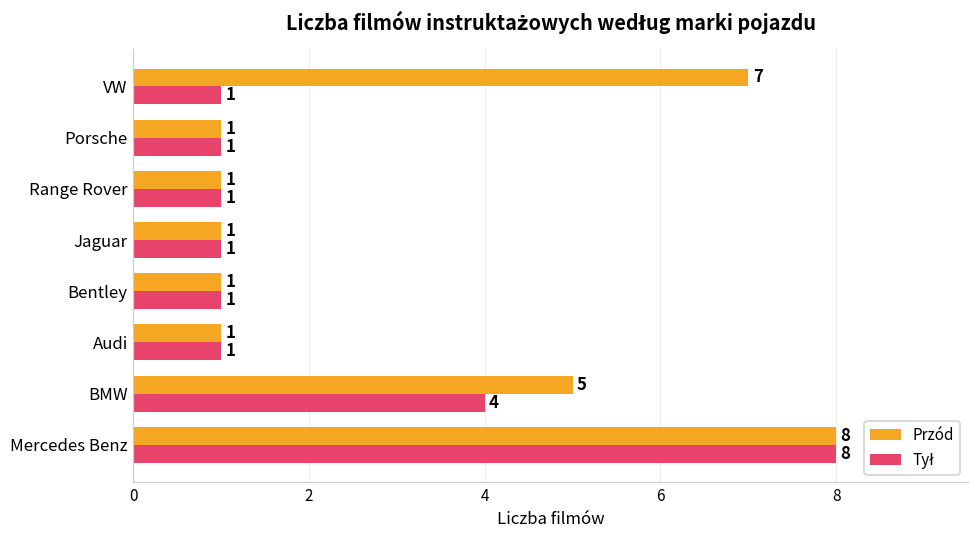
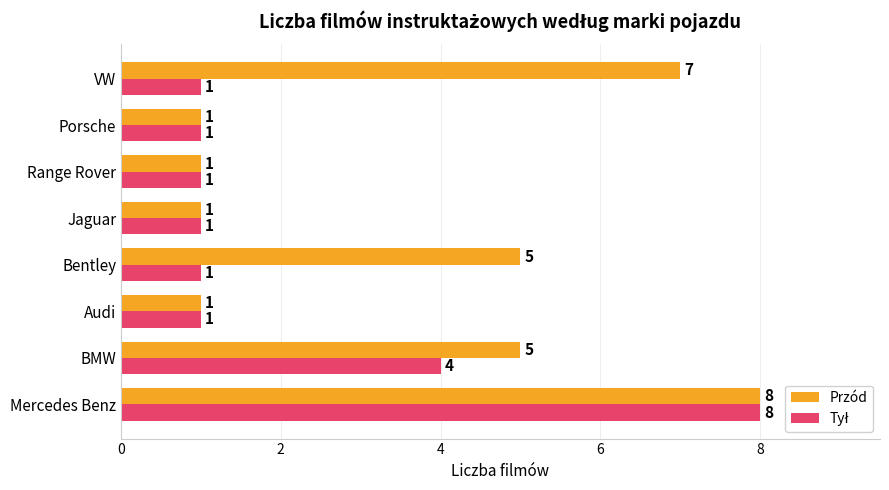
  {
    "Przód": {
      "VW": 7,
      "Porsche": 1,
      "Range Rover": 1,
      "Jaguar": 1,
-     "Bentley": 1,
+     "Bentley": 5,
      "Audi": 1,
      "BMW": 5,
      "Mercedes Benz": 8
    },
    "Tył": {
      "VW": 1,
      "Porsche": 1,
      "Range Rover": 1,
      "Jaguar": 1,
      "Bentley": 1,
      "Audi": 1,
      "BMW": 4,
      "Mercedes Benz": 8
    }
  }
